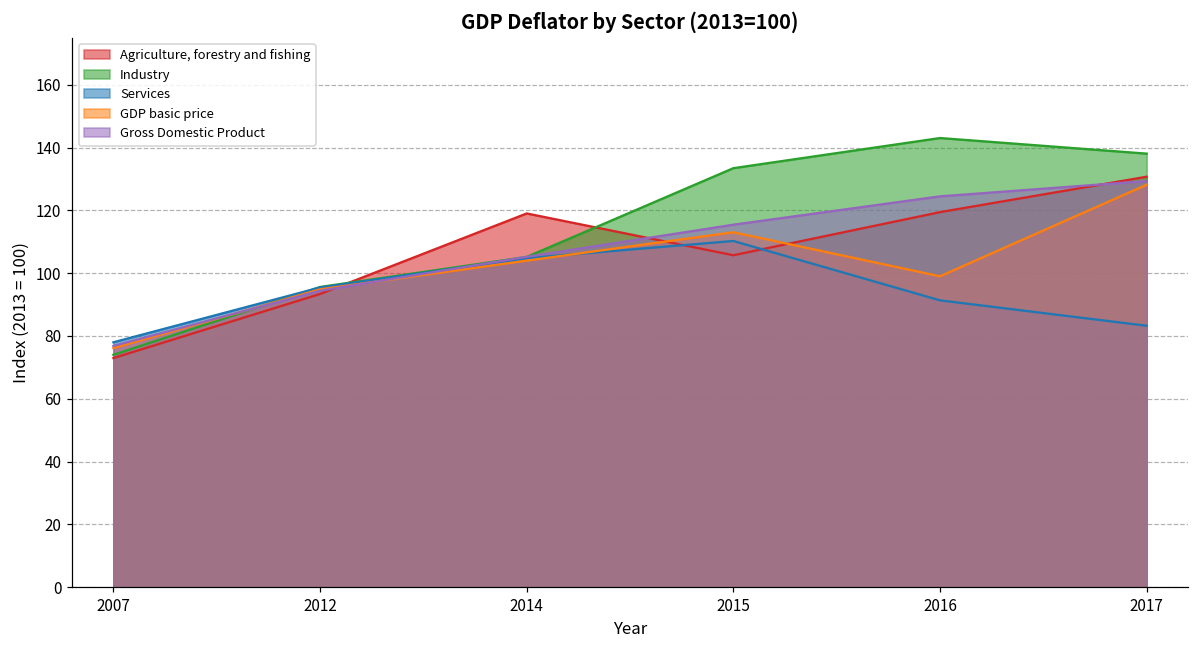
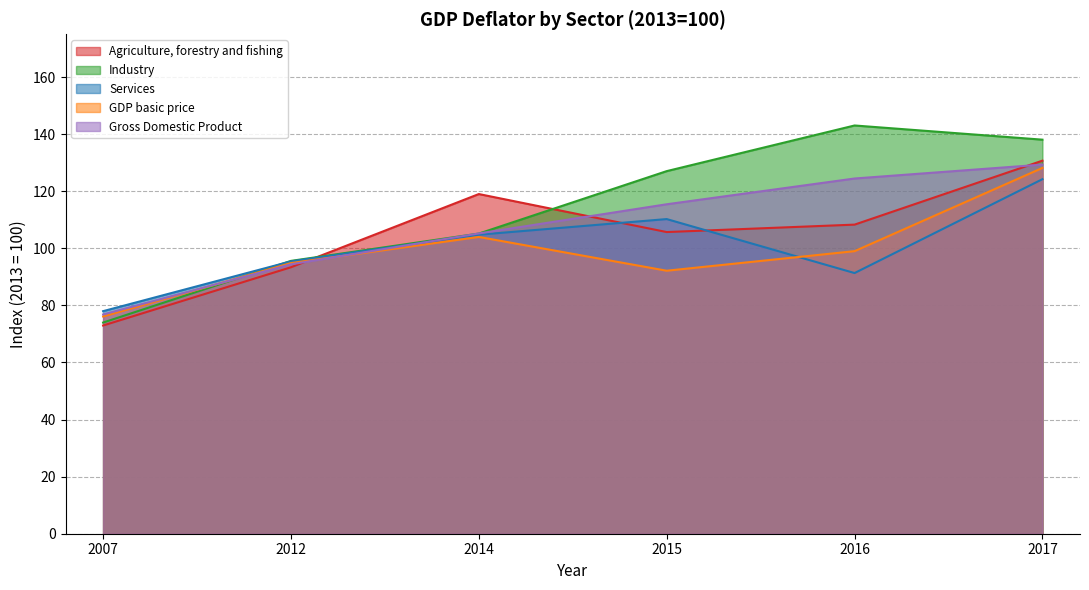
  {
    "Agriculture, forestry and fishing": {
      "2007": 73,
      "2012": 93,
      "2014": 119,
      "2015": 106,
-     "2016": 119,
+     "2016": 108,
      "2017": 131
    },
    "Industry": {
      "2007": 74,
-     "2015": 133,
+     "2015": 127,
      "2016": 143,
      "2017": 138
    },
    "Services": {
      "2007": 78,
      "2015": 110,
      "2016": 91,
-     "2017": 83
+     "2017": 124
    },
    "GDP basic price": {
-     "2015": 113,
+     "2015": 92,
      "2016": 99,
      "2017": 128
    },
    "Gross Domestic Product": {
      "2015": 115,
      "2016": 124,
      "2017": 129
    }
  }
